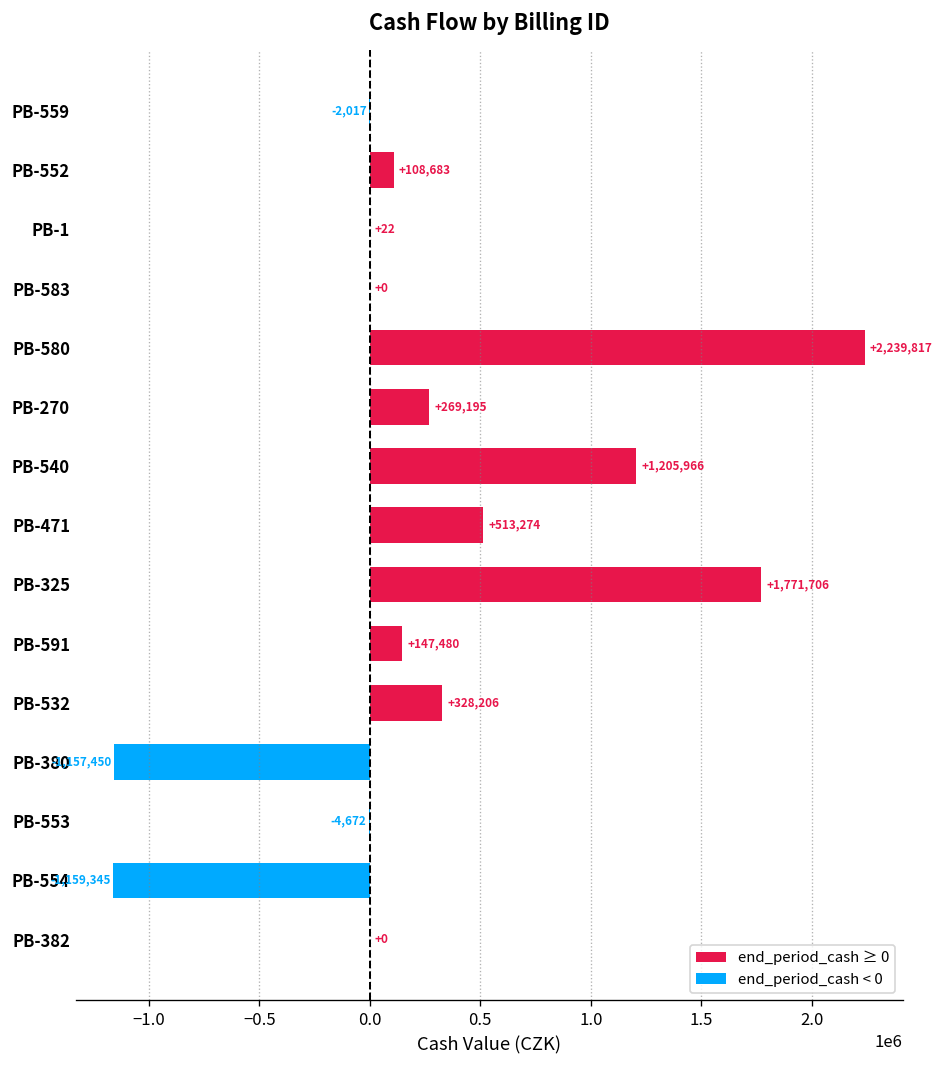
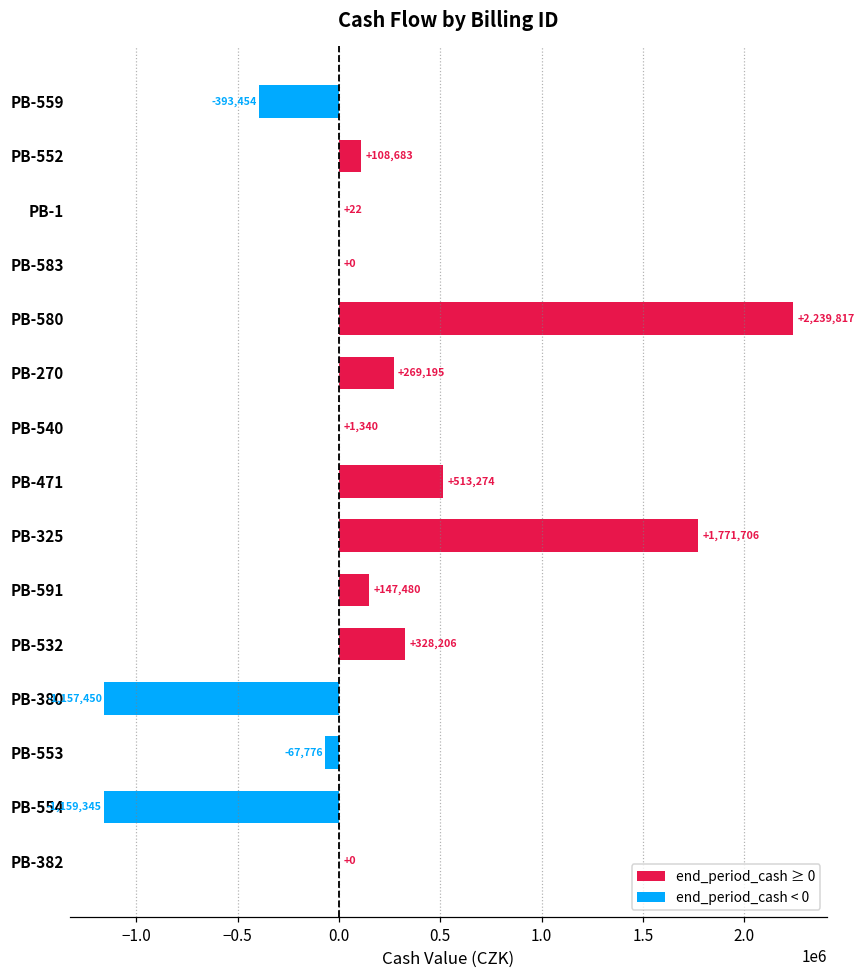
  {
-   "PB-559": "-2,017",
+   "PB-559": "-393,454",
    "PB-552": "+108,683",
    "PB-1": "+22",
    "PB-583": "+0",
    "PB-580": "+2,239,817",
    "PB-270": "+269,195",
-   "PB-540": "+1,205,966",
+   "PB-540": "+1,340",
    "PB-471": "+513,274",
    "PB-325": "+1,771,706",
    "PB-591": "+147,480",
    "PB-532": "+328,206",
    "PB-380": "-1,157,450",
-   "PB-553": "-4,672",
+   "PB-553": "-67,776",
    "PB-554": "-1,159,345",
    "PB-382": "+0"
  }
